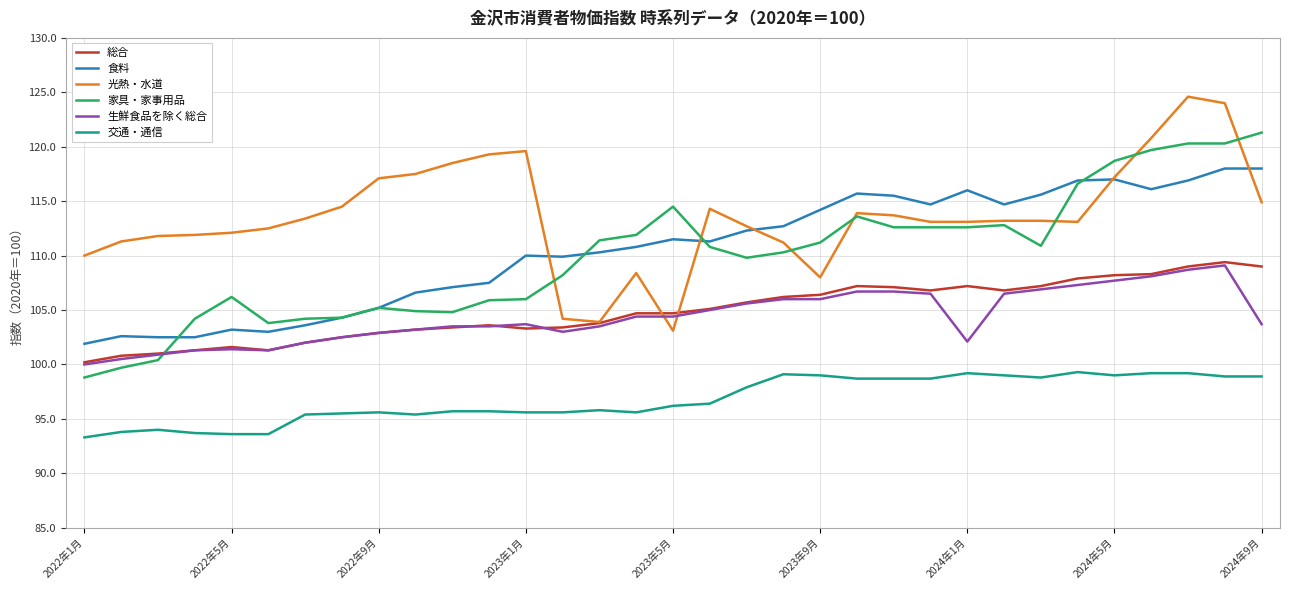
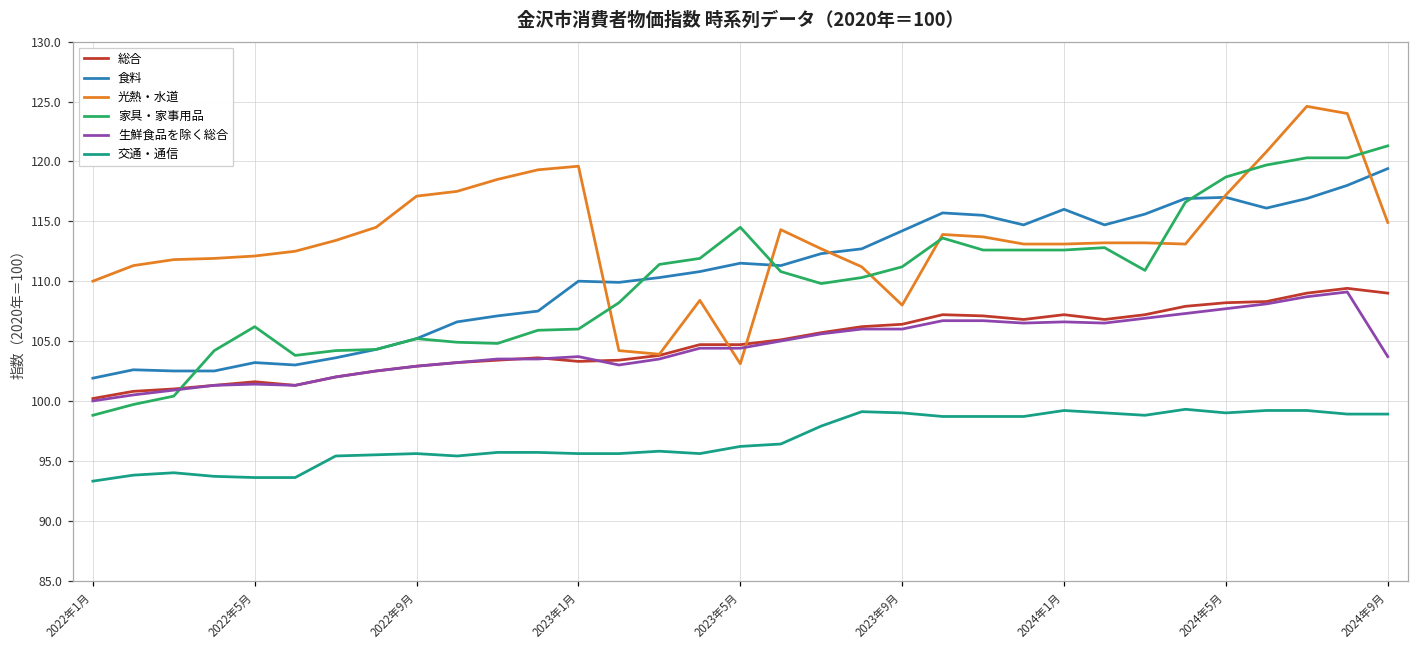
  {
    "総合": {
      "2023年1月": 103.3,
      "2023年5月": 104.7,
      "2023年9月": 106.4,
      "2024年1月": 107.2,
      "2024年5月": 108.2,
      "2024年9月": 109.0
    },
    "食料": {
      "2022年1月": 101.9,
      "2022年5月": 103.2,
      "2023年1月": 110.0,
      "2023年5月": 111.5,
      "2023年9月": 114.2,
      "2024年1月": 116.0,
-     "2024年9月": 118.0
+     "2024年9月": 119.4
    },
    "光熱・水道": {
      "2022年1月": 110.0,
      "2022年5月": 112.1,
      "2022年9月": 117.1,
      "2023年1月": 119.6,
      "2023年5月": 103.1,
      "2023年9月": 108.0,
      "2024年1月": 113.1,
      "2024年9月": 114.9
    },
    "生鮮食品を除く総合": {
      "2023年1月": 103.7,
      "2023年5月": 104.4,
      "2023年9月": 106.0,
-     "2024年1月": 102.1,
+     "2024年1月": 106.6,
      "2024年5月": 107.7,
      "2024年9月": 103.7
    }
  }
